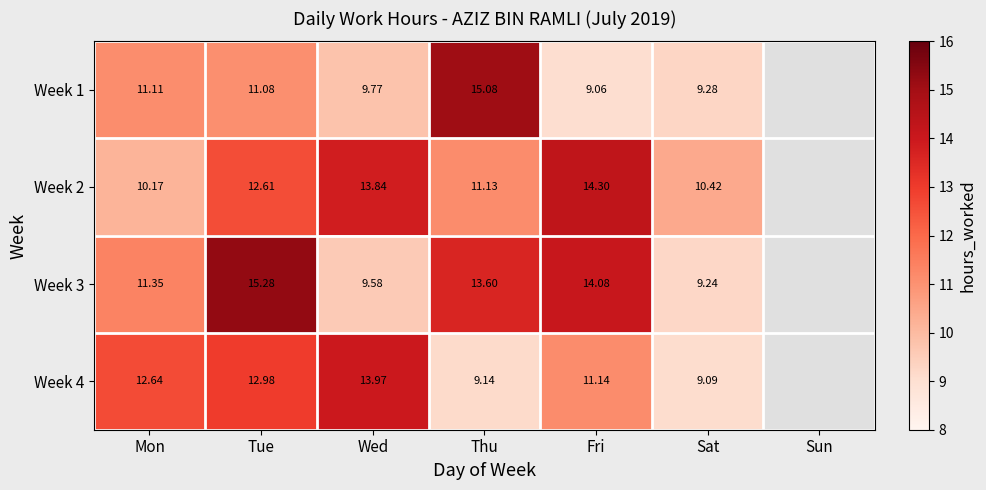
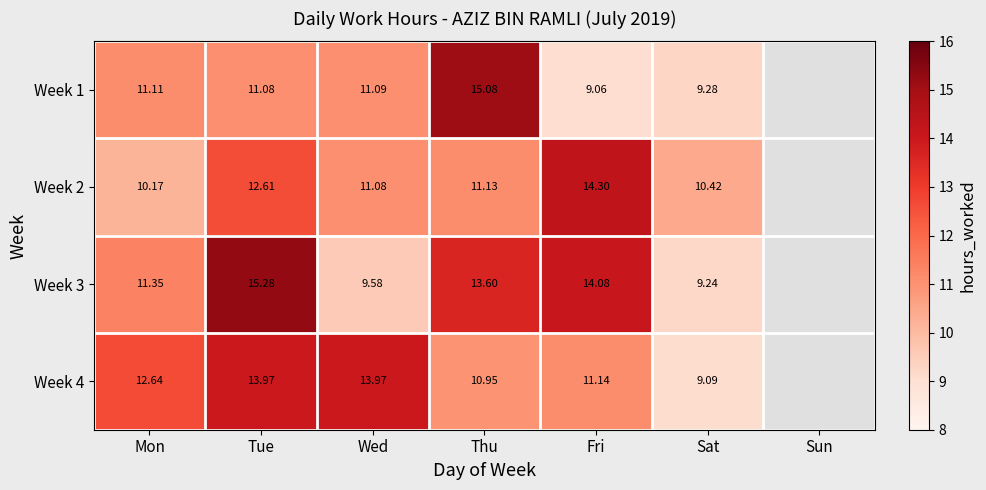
  {
    "Week 1": {
      "Mon": 11.11,
      "Tue": 11.08,
-     "Wed": 9.77,
+     "Wed": 11.09,
      "Thu": 15.08,
      "Fri": 9.06,
      "Sat": 9.28
    },
    "Week 2": {
      "Mon": 10.17,
      "Tue": 12.61,
-     "Wed": 13.84,
+     "Wed": 11.08,
      "Thu": 11.13,
      "Fri": 14.30,
      "Sat": 10.42
    },
    "Week 3": {
      "Mon": 11.35,
      "Tue": 15.28,
      "Wed": 9.58,
      "Thu": 13.60,
      "Fri": 14.08,
      "Sat": 9.24
    },
    "Week 4": {
      "Mon": 12.64,
-     "Tue": 12.98,
+     "Tue": 13.97,
      "Wed": 13.97,
-     "Thu": 9.14,
+     "Thu": 10.95,
      "Fri": 11.14,
      "Sat": 9.09
    }
  }
